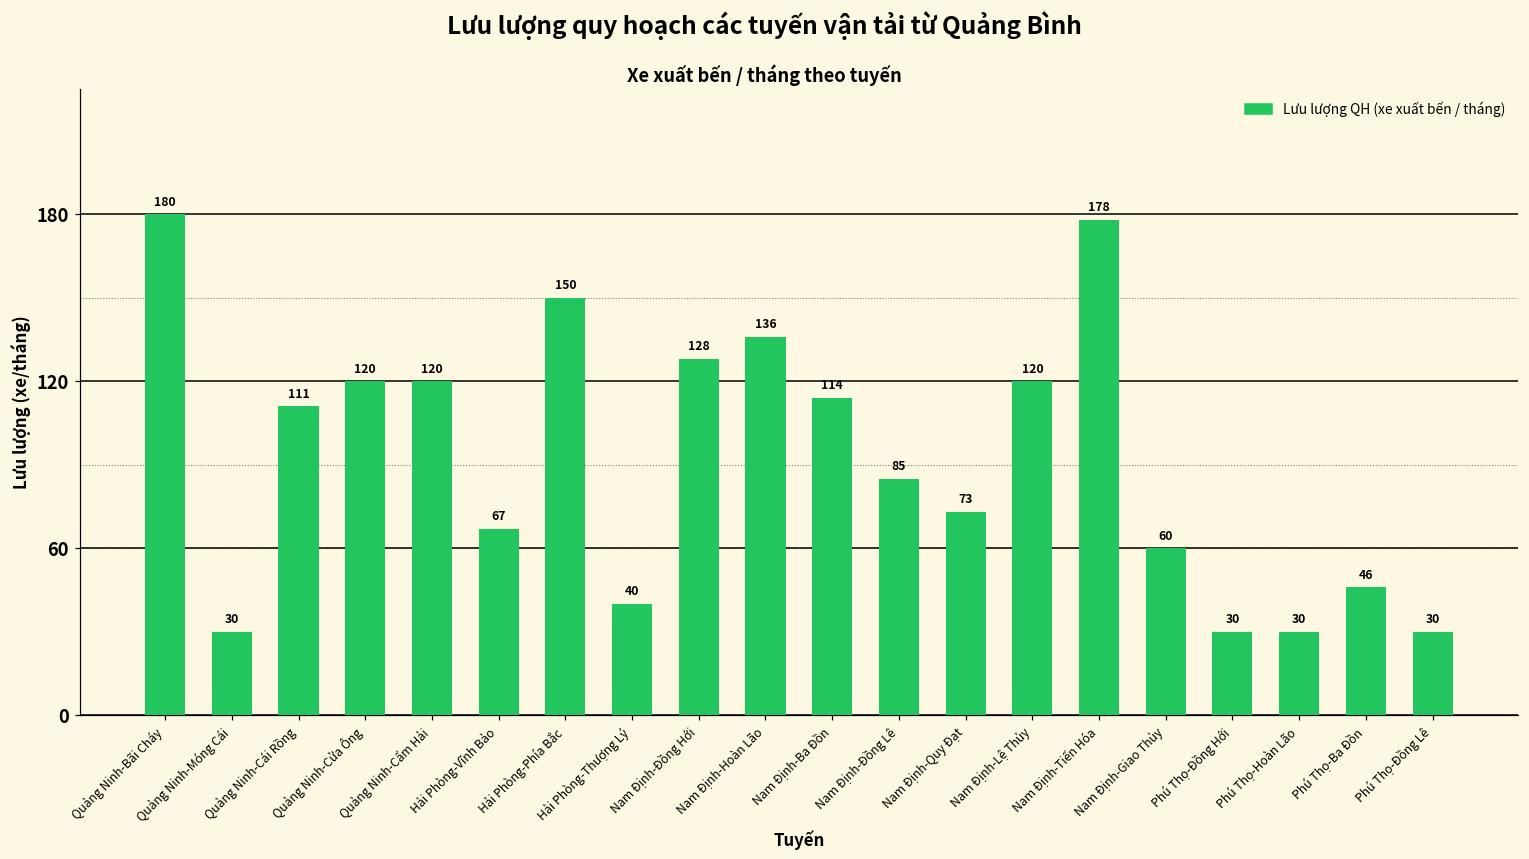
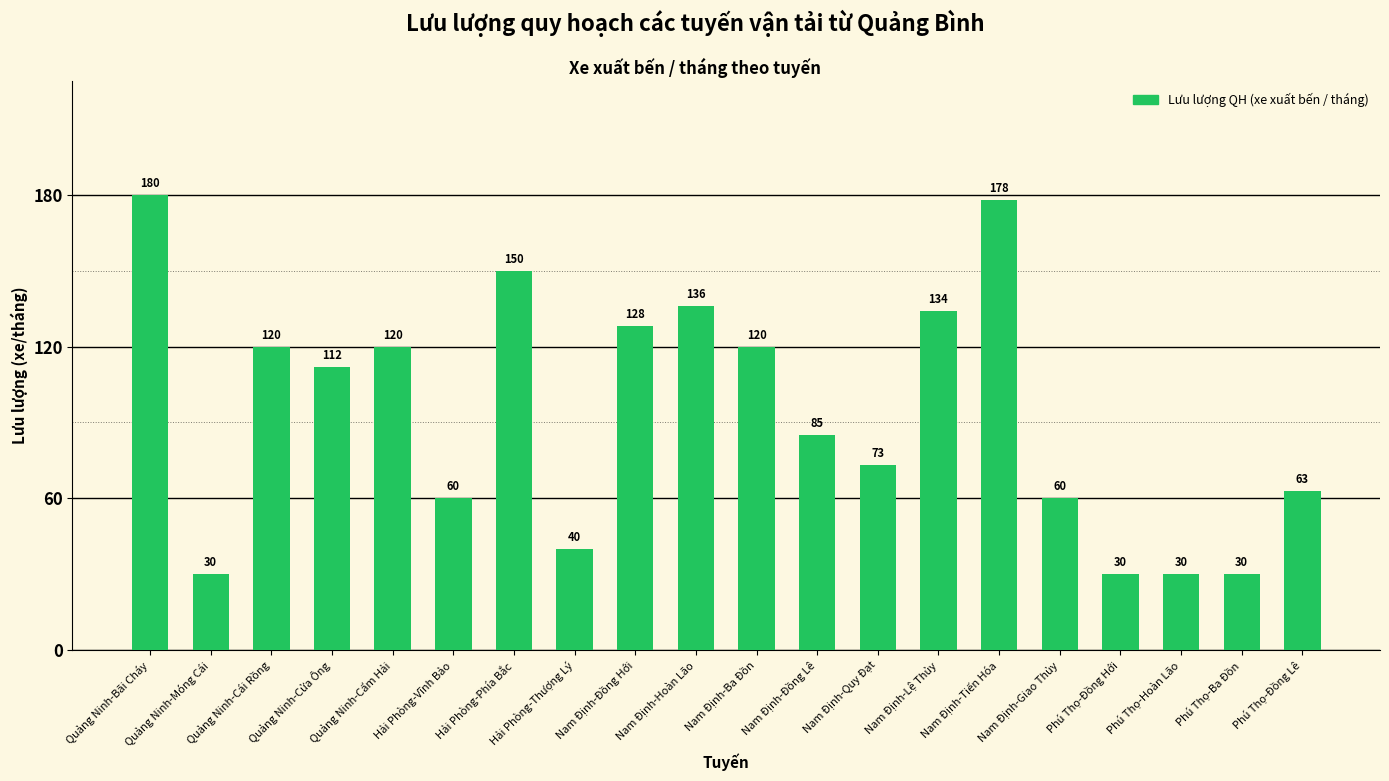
  {
    "Quảng Ninh-Bãi Cháy": 180,
    "Quảng Ninh-Móng Cái": 30,
-   "Quảng Ninh-Cái Rồng": 111,
-   "Quảng Ninh-Cửa Ông": 120,
+   "Quảng Ninh-Cái Rồng": 120,
+   "Quảng Ninh-Cửa Ông": 112,
    "Quảng Ninh-Cẩm Hải": 120,
-   "Hải Phòng-Vĩnh Bảo": 67,
+   "Hải Phòng-Vĩnh Bảo": 60,
    "Hải Phòng-Phía Bắc": 150,
    "Hải Phòng-Thượng Lý": 40,
    "Nam Định-Đồng Hới": 128,
    "Nam Định-Hoàn Lão": 136,
-   "Nam Định-Ba Đồn": 114,
+   "Nam Định-Ba Đồn": 120,
    "Nam Định-Đồng Lê": 85,
    "Nam Định-Quy Đạt": 73,
-   "Nam Định-Lệ Thủy": 120,
+   "Nam Định-Lệ Thủy": 134,
    "Nam Định-Tiến Hóa": 178,
    "Nam Định-Giao Thủy": 60,
    "Phú Thọ-Đồng Hới": 30,
    "Phú Thọ-Hoàn Lão": 30,
-   "Phú Thọ-Ba Đồn": 46,
-   "Phú Thọ-Đồng Lê": 30
+   "Phú Thọ-Ba Đồn": 30,
+   "Phú Thọ-Đồng Lê": 63
  }
